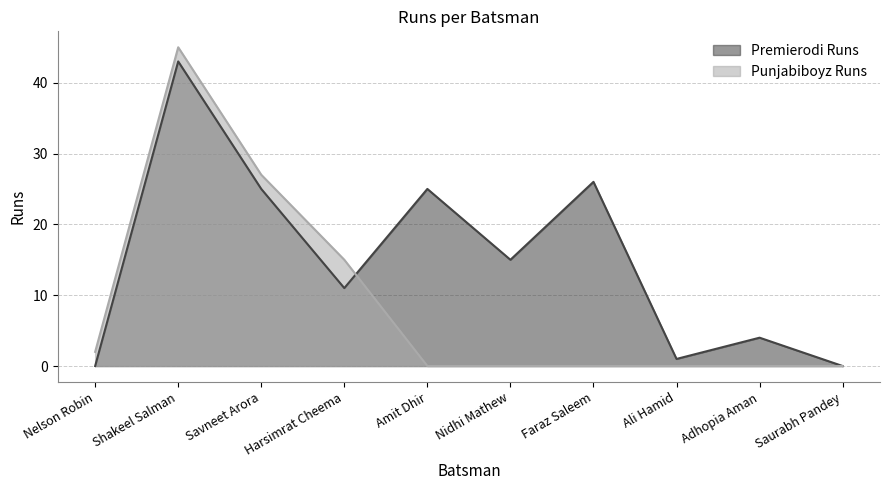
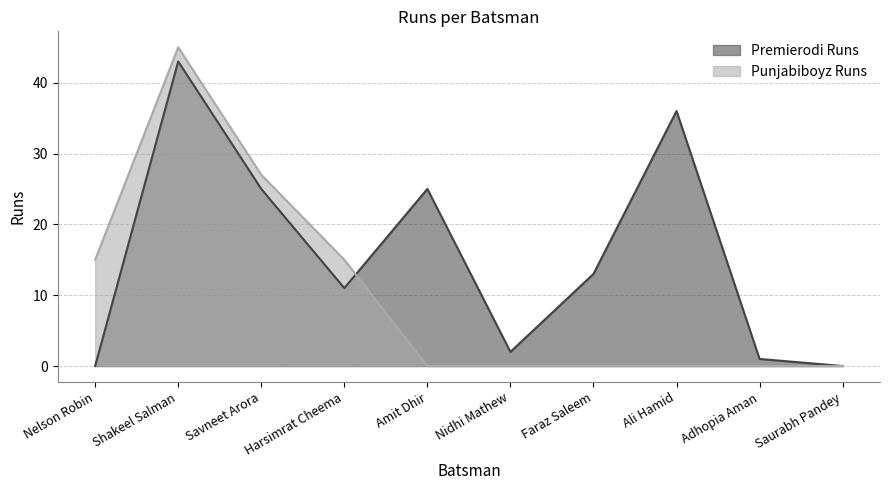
  {
    "Premierodi Runs": {
      "Nelson Robin": 0,
      "Shakeel Salman": 43,
      "Savneet Arora": 25,
      "Harsimrat Cheema": 11,
      "Amit Dhir": 25,
-     "Nidhi Mathew": 15,
-     "Faraz Saleem": 26,
-     "Ali Hamid": 1,
-     "Adhopia Aman": 4
+     "Nidhi Mathew": 2,
+     "Faraz Saleem": 13,
+     "Ali Hamid": 36,
+     "Adhopia Aman": 1
    },
    "Punjabiboyz Runs": {
-     "Nelson Robin": 2,
+     "Nelson Robin": 15,
      "Shakeel Salman": 45,
      "Savneet Arora": 27,
      "Harsimrat Cheema": 15,
      "Amit Dhir": 0,
      "Nidhi Mathew": 0,
      "Faraz Saleem": 0,
      "Ali Hamid": 0,
      "Adhopia Aman": 0
    }
  }
